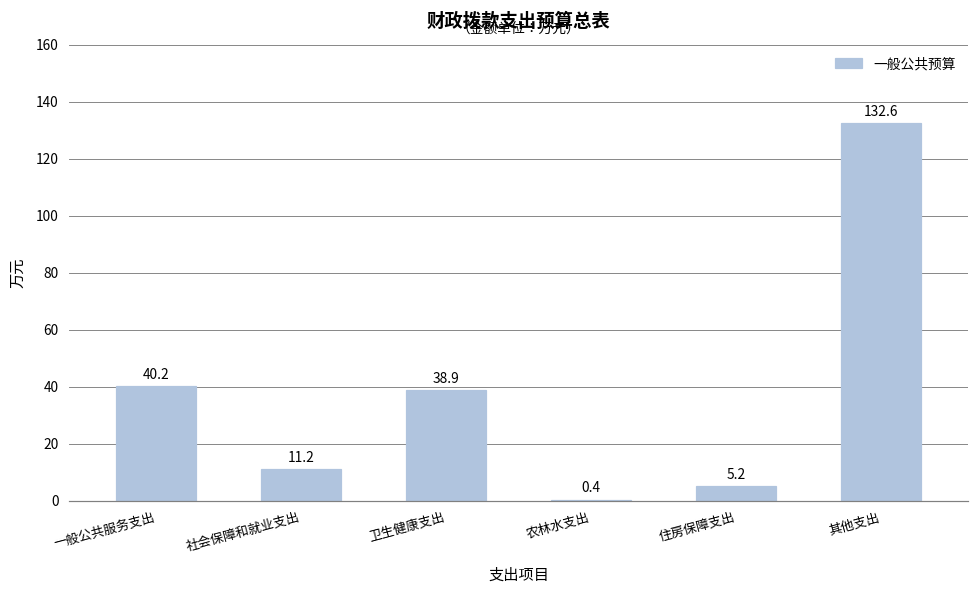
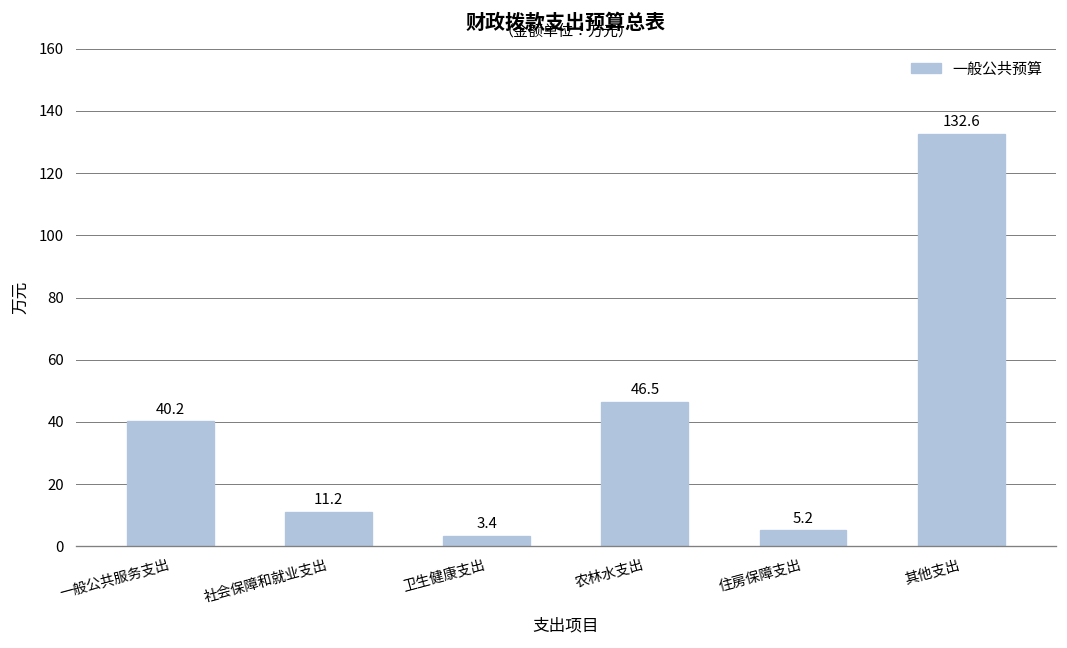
  {
    "一般公共服务支出": 40.2,
    "社会保障和就业支出": 11.2,
-   "卫生健康支出": 38.9,
-   "农林水支出": 0.4,
+   "卫生健康支出": 3.4,
+   "农林水支出": 46.5,
    "住房保障支出": 5.2,
    "其他支出": 132.6
  }
